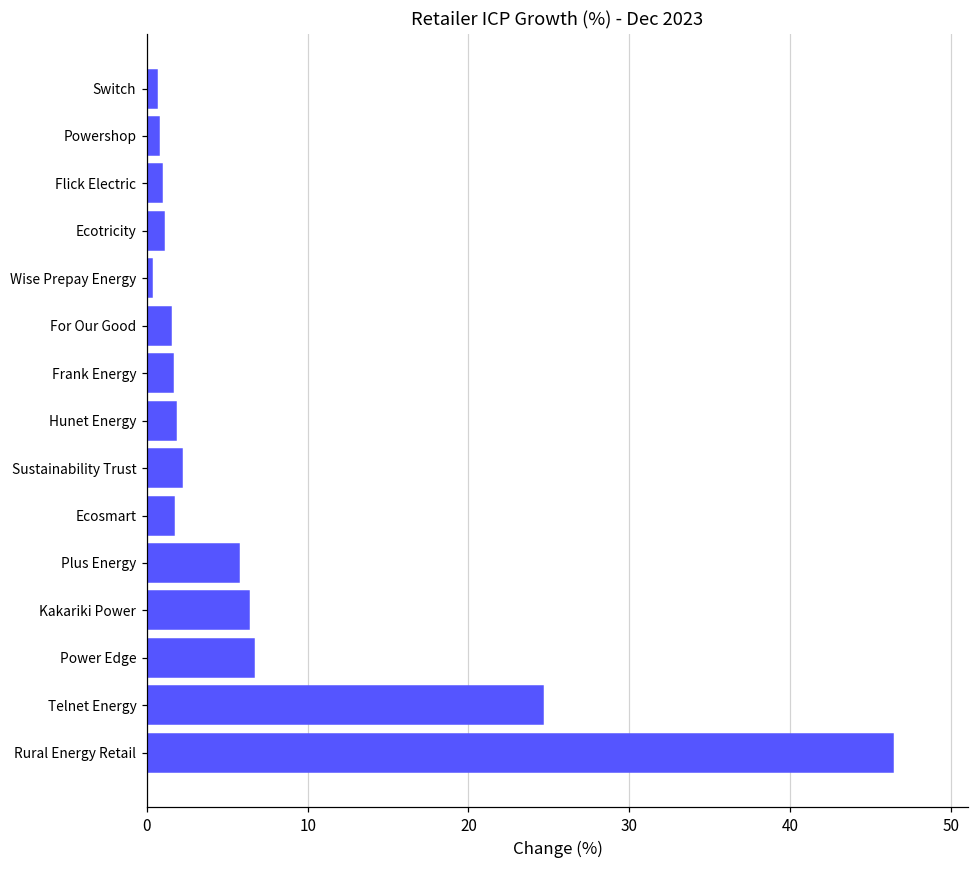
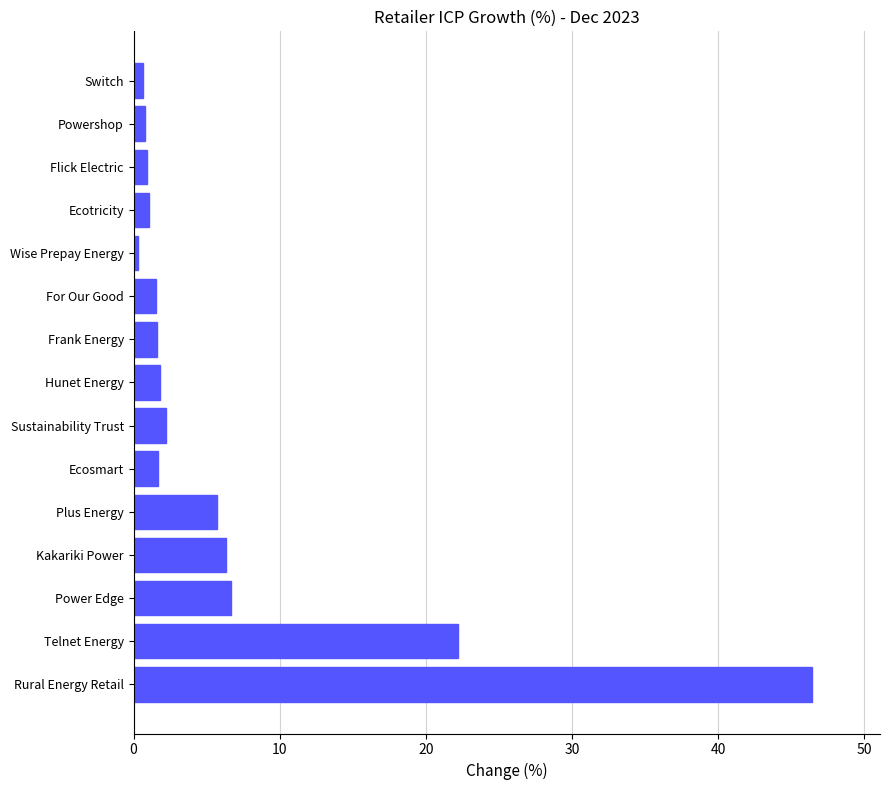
  {
    "Switch": 0.6,
    "Powershop": 0.8,
    "Flick Electric": 0.9,
    "Ecotricity": 1.1,
    "Wise Prepay Energy": 0.3,
    "For Our Good": 1.5,
    "Frank Energy": 1.6,
    "Hunet Energy": 1.8,
    "Sustainability Trust": 2.2,
    "Ecosmart": 1.7,
    "Plus Energy": 5.7,
    "Kakariki Power": 6.3,
    "Power Edge": 6.7,
-   "Telnet Energy": 24.6,
+   "Telnet Energy": 22.2,
    "Rural Energy Retail": 46.4
  }
